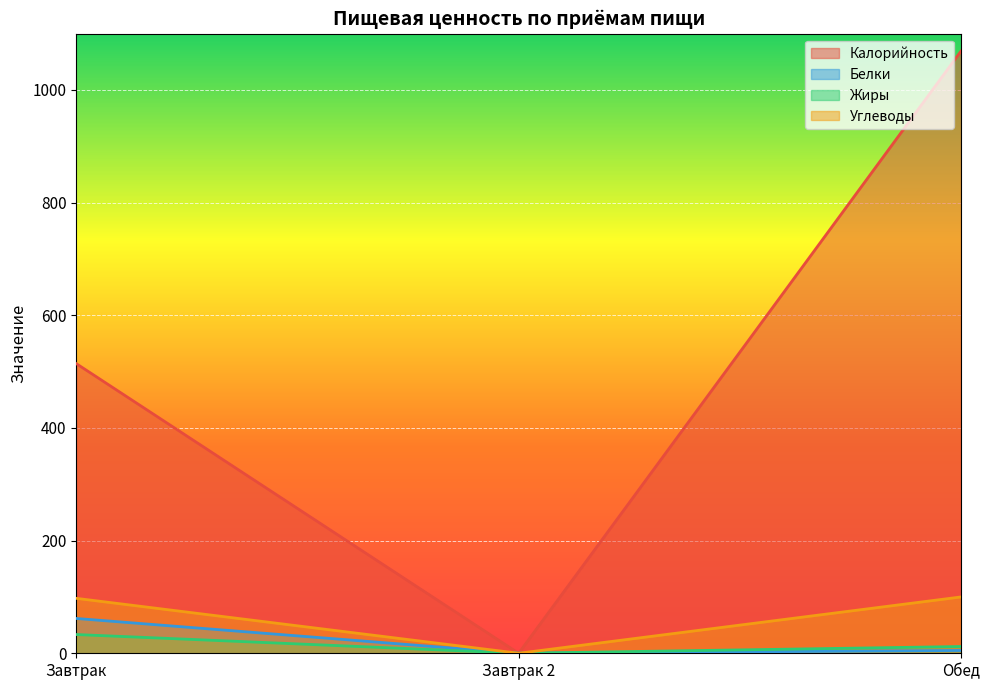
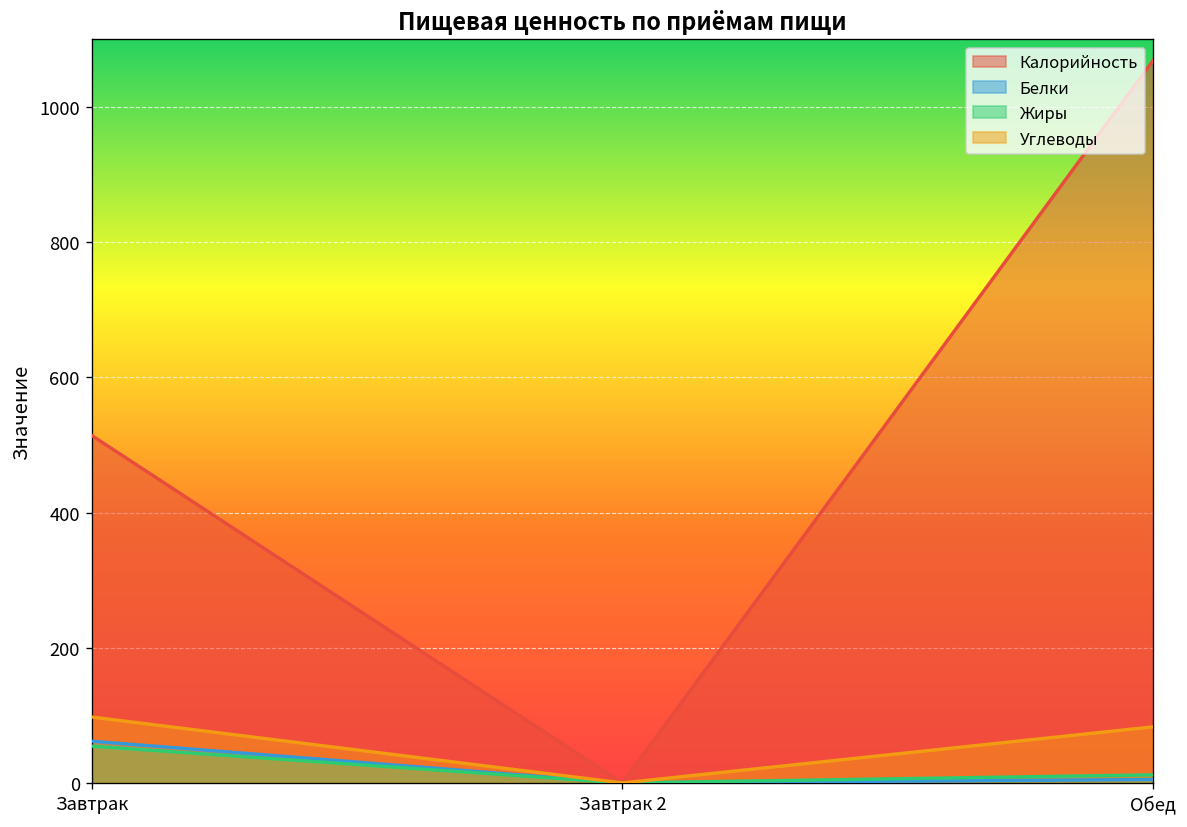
  {
    "Калорийность": {
      "Завтрак": 510,
      "Обед": 1070
    },
    "Белки": {
      "Завтрак": 60,
      "Обед": 10
    },
    "Жиры": {
-     "Завтрак": 30,
+     "Завтрак": 50,
      "Обед": 10
    },
    "Углеводы": {
      "Завтрак": 100,
-     "Обед": 100
+     "Обед": 80
    }
  }
